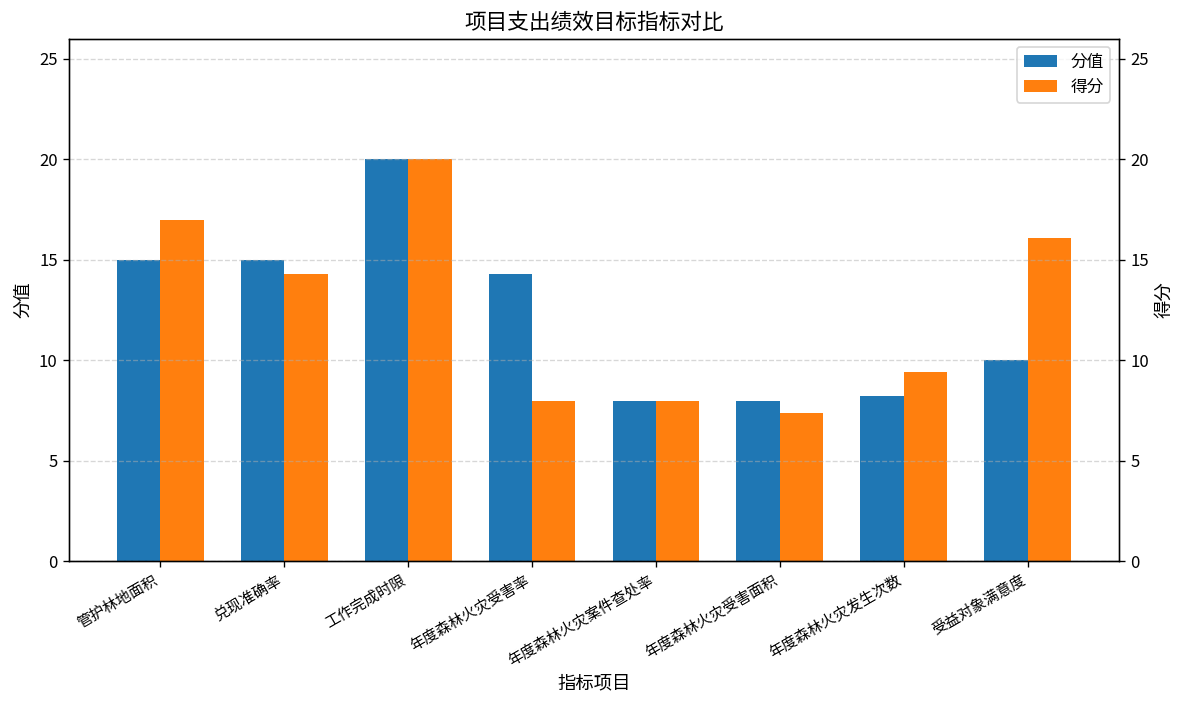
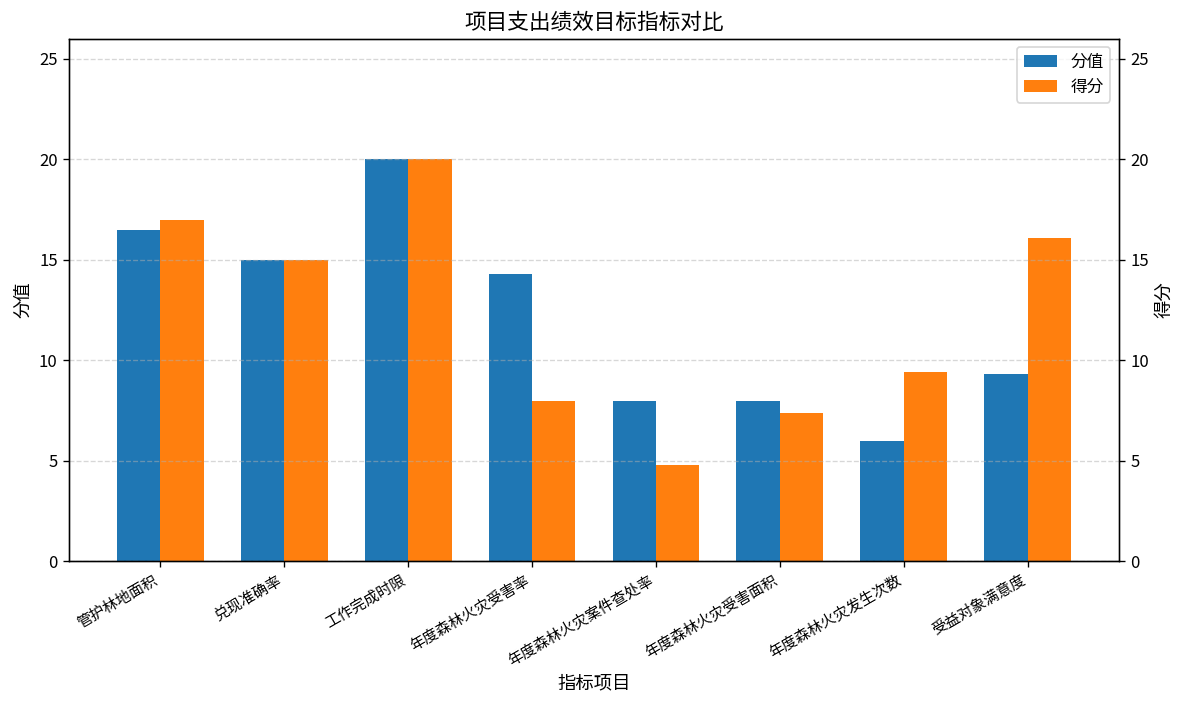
  {
    "分值": {
-     "管护林地面积": 15.0,
+     "管护林地面积": 16.5,
      "兑现准确率": 15.0,
      "工作完成时限": 20.0,
      "年度森林火灾受害率": 14.3,
      "年度森林火灾案件查处率": 8.0,
      "年度森林火灾受害面积": 8.0,
-     "年度森林火灾发生次数": 8.2,
-     "受益对象满意度": 10.0
+     "年度森林火灾发生次数": 6.0,
+     "受益对象满意度": 9.3
    },
    "得分": {
      "管护林地面积": 17.0,
-     "兑现准确率": 14.3,
+     "兑现准确率": 15.0,
      "工作完成时限": 20.0,
      "年度森林火灾受害率": 8.0,
-     "年度森林火灾案件查处率": 8.0,
+     "年度森林火灾案件查处率": 4.8,
      "年度森林火灾受害面积": 7.4,
      "年度森林火灾发生次数": 9.4,
      "受益对象满意度": 16.1
    }
  }
